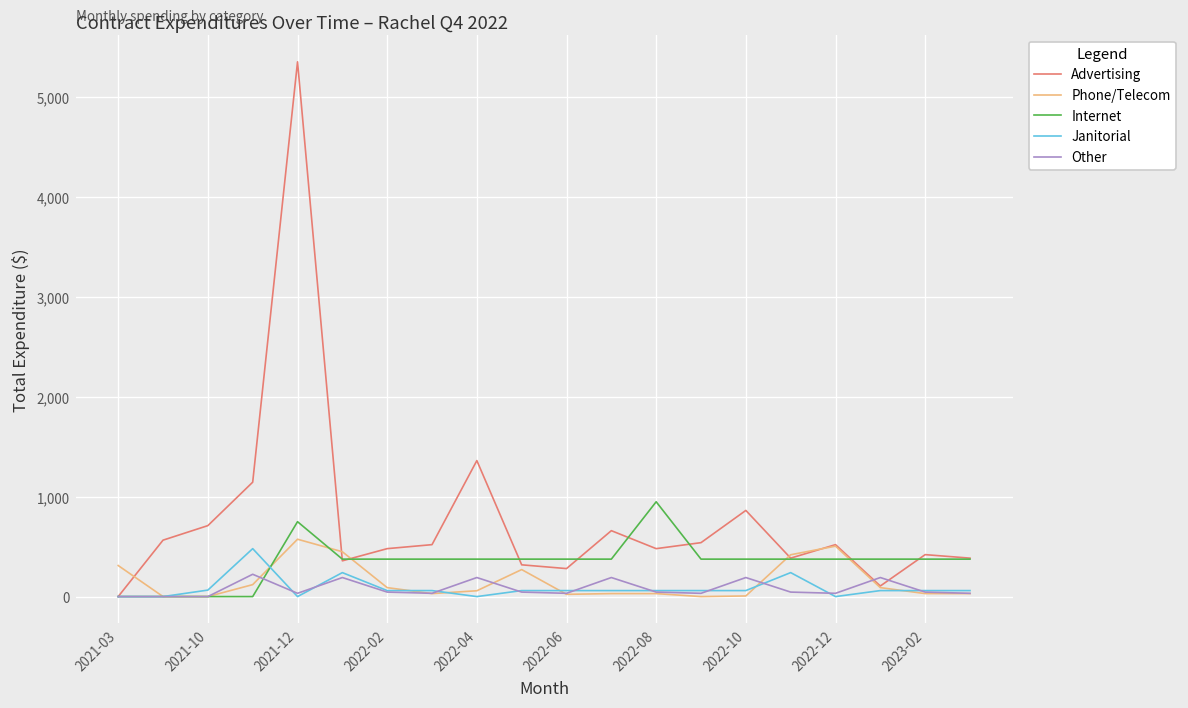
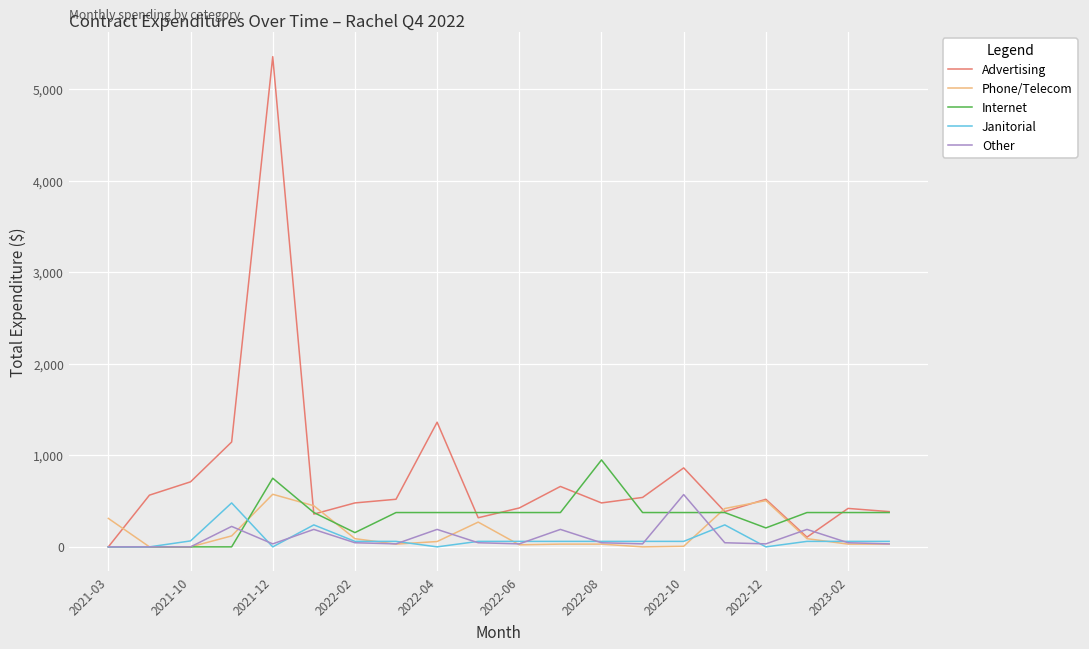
  {
    "Advertising": {
      "2021-10": "700",
      "2021-12": "5,400",
      "2022-02": "500",
      "2022-04": "1,400",
-     "2022-06": "300",
+     "2022-06": "400",
      "2022-08": "500",
      "2022-10": "900",
      "2023-02": "400"
    },
    "Phone/Telecom": {
      "2021-03": "300",
      "2021-12": "600",
      "2022-04": "100",
      "2022-10": "0"
    },
    "Internet": {
      "2021-12": "700",
-     "2022-02": "400",
+     "2022-02": "200",
      "2022-04": "400",
      "2022-06": "400",
      "2022-08": "900",
      "2022-10": "400",
-     "2022-12": "400",
+     "2022-12": "200",
      "2023-02": "400"
    },
    "Janitorial": {
      "2021-10": "100",
      "2021-12": "0",
      "2022-04": "0",
      "2022-10": "100",
      "2022-12": "0"
    },
    "Other": {
      "2021-12": "0",
      "2022-04": "200",
-     "2022-10": "200",
+     "2022-10": "600",
      "2022-12": "0"
    }
  }
